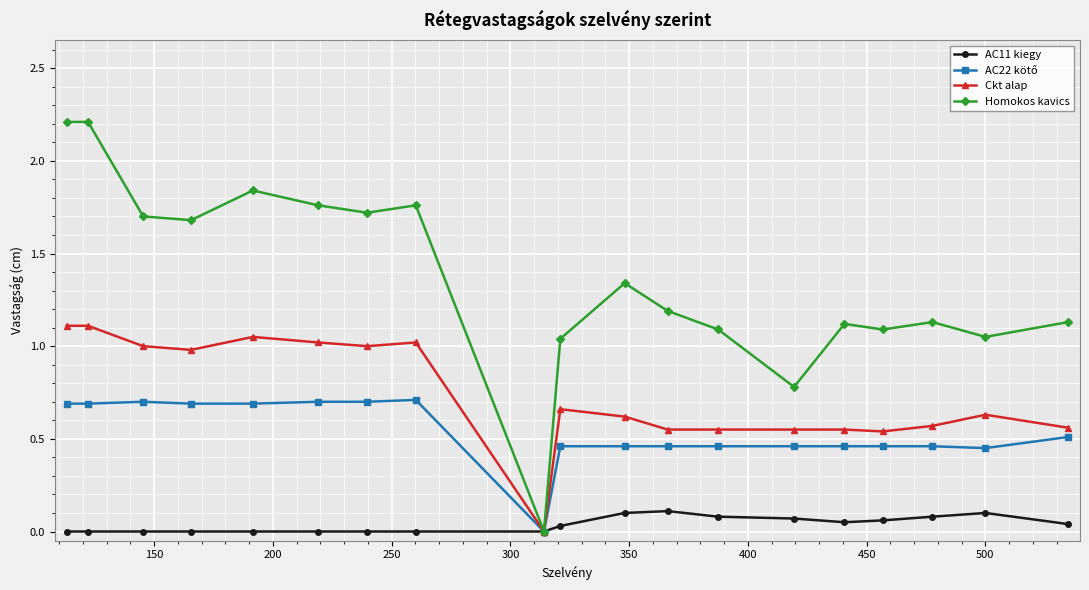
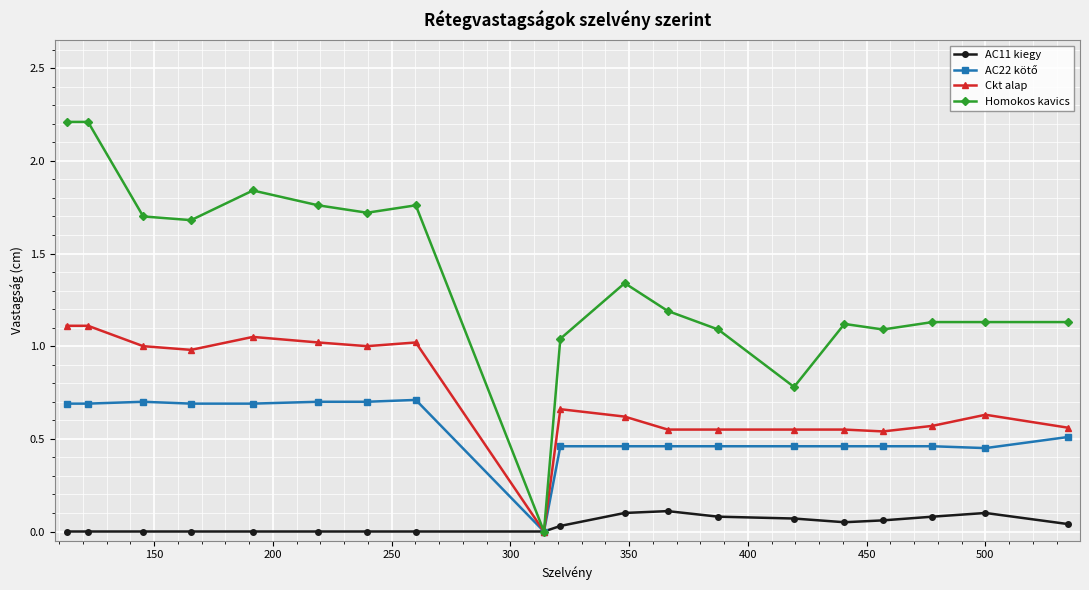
  {
    "AC11 kiegy": {
      "500": 0.10
    },
    "AC22 kötő": {
      "500": 0.45
    },
    "Ckt alap": {
      "500": 0.63
    },
    "Homokos kavics": {
-     "500": 1.05
+     "500": 1.13
    }
  }
